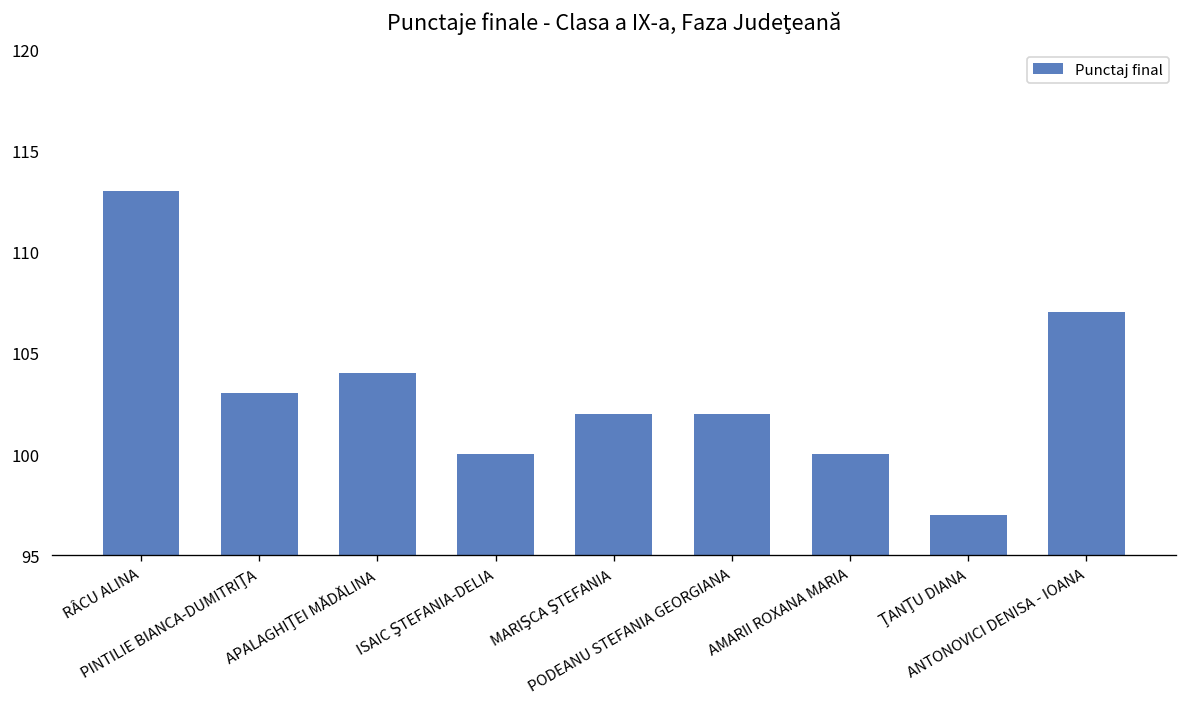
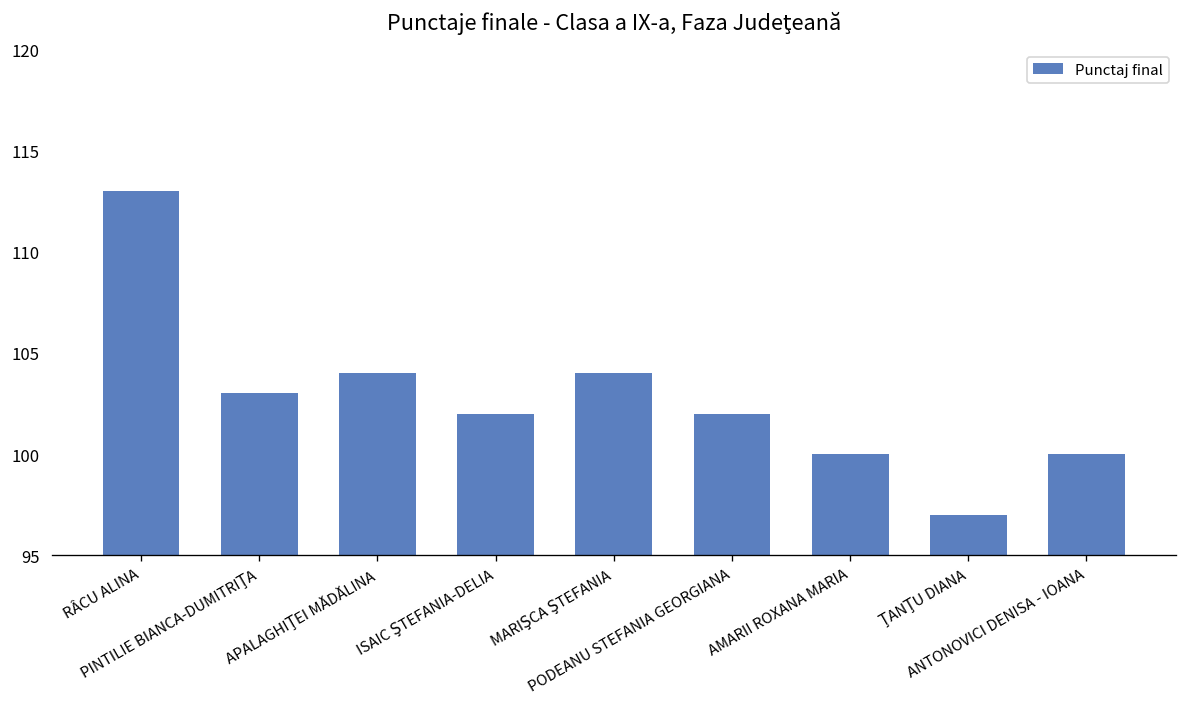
  {
    "RÂCU ALINA": 113,
    "PINTILIE BIANCA-DUMITRIŢA": 103,
    "APALAGHIŢEI MĂDĂLINA": 104,
-   "ISAIC ŞTEFANIA-DELIA": 100,
-   "MARIŞCA ŞTEFANIA": 102,
+   "ISAIC ŞTEFANIA-DELIA": 102,
+   "MARIŞCA ŞTEFANIA": 104,
    "PODEANU STEFANIA GEORGIANA": 102,
    "AMARII ROXANA MARIA": 100,
    "ŢANŢU DIANA": 97,
-   "ANTONOVICI DENISA - IOANA": 107
+   "ANTONOVICI DENISA - IOANA": 100
  }
